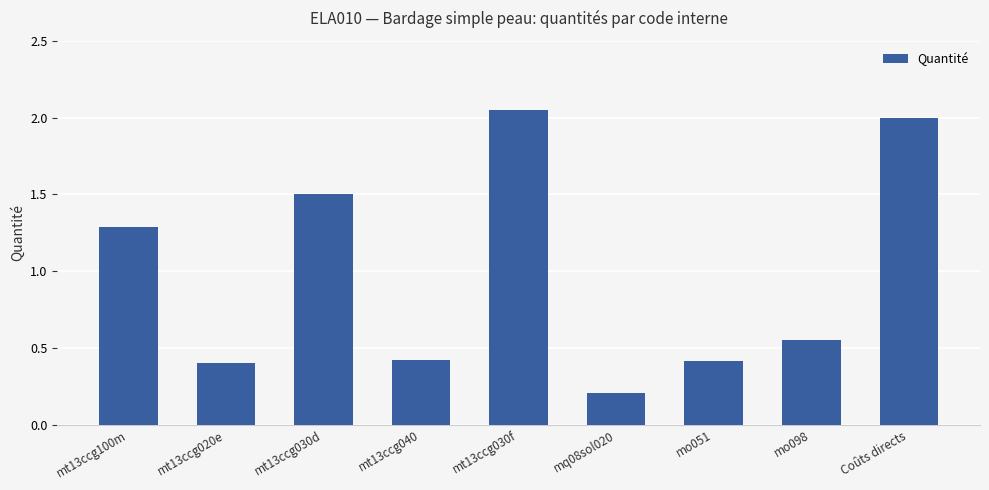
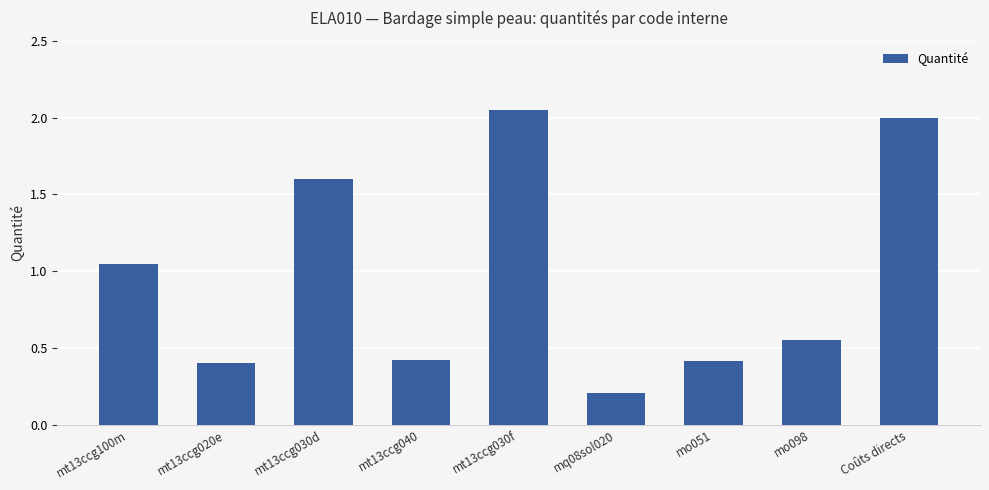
  {
-   "mt13ccg100m": 1.29,
+   "mt13ccg100m": 1.05,
    "mt13ccg020e": 0.40,
-   "mt13ccg030d": 1.5,
+   "mt13ccg030d": 1.6,
    "mt13ccg040": 0.42,
    "mt13ccg030f": 2.05,
    "mq08sol020": 0.21,
    "mo051": 0.42,
    "mo098": 0.55,
    "Coûts directs": 2.00
  }
